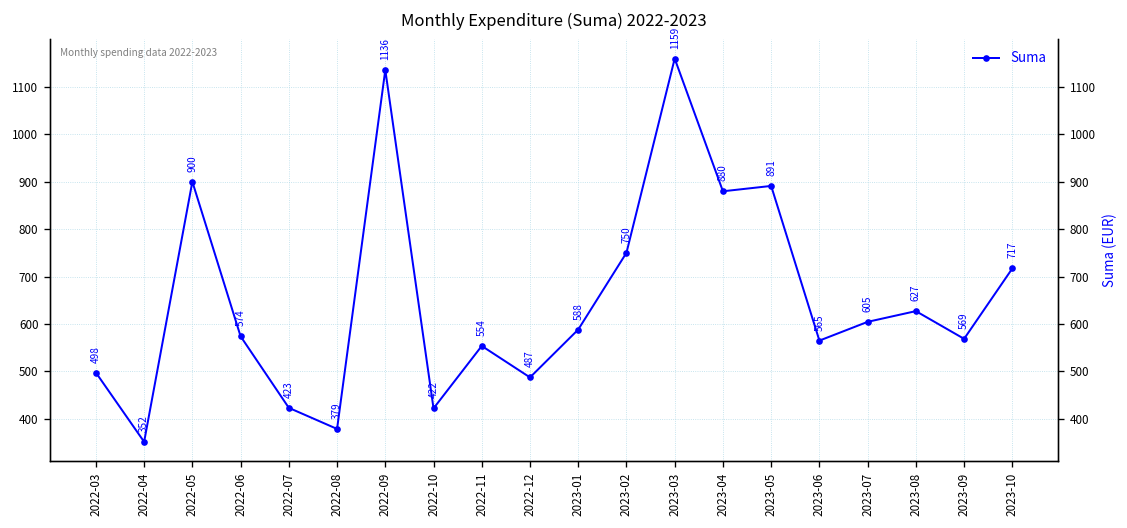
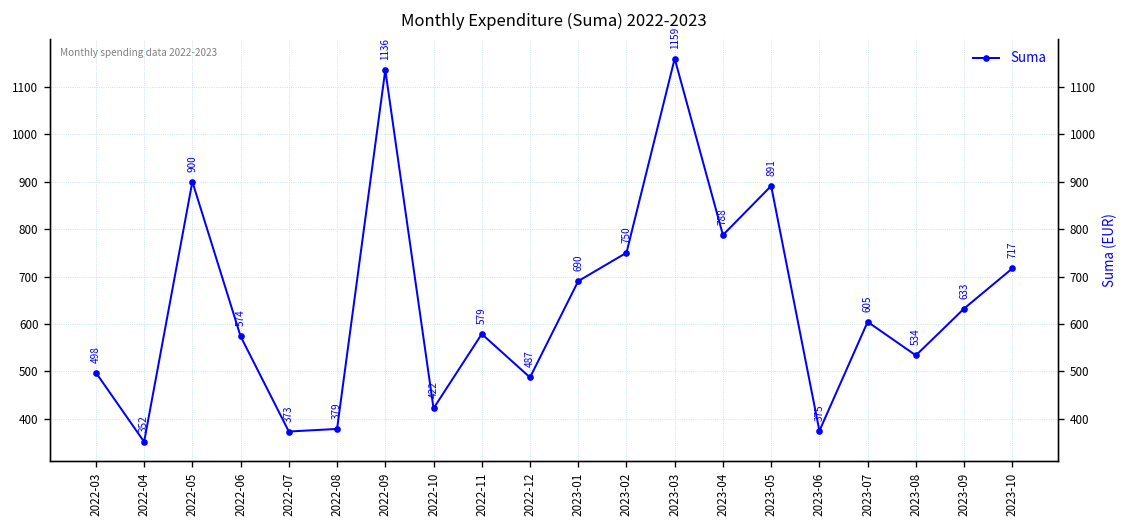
  {
    "2022-03": 498,
    "2022-04": 352,
    "2022-05": 900,
    "2022-06": 574,
-   "2022-07": 423,
+   "2022-07": 373,
    "2022-08": 379,
    "2022-09": 1136,
    "2022-10": 422,
-   "2022-11": 554,
+   "2022-11": 579,
    "2022-12": 487,
-   "2023-01": 588,
+   "2023-01": 690,
    "2023-02": 750,
    "2023-03": 1159,
-   "2023-04": 880,
+   "2023-04": 788,
    "2023-05": 891,
-   "2023-06": 565,
+   "2023-06": 375,
    "2023-07": 605,
-   "2023-08": 627,
-   "2023-09": 569,
+   "2023-08": 534,
+   "2023-09": 633,
    "2023-10": 717
  }
